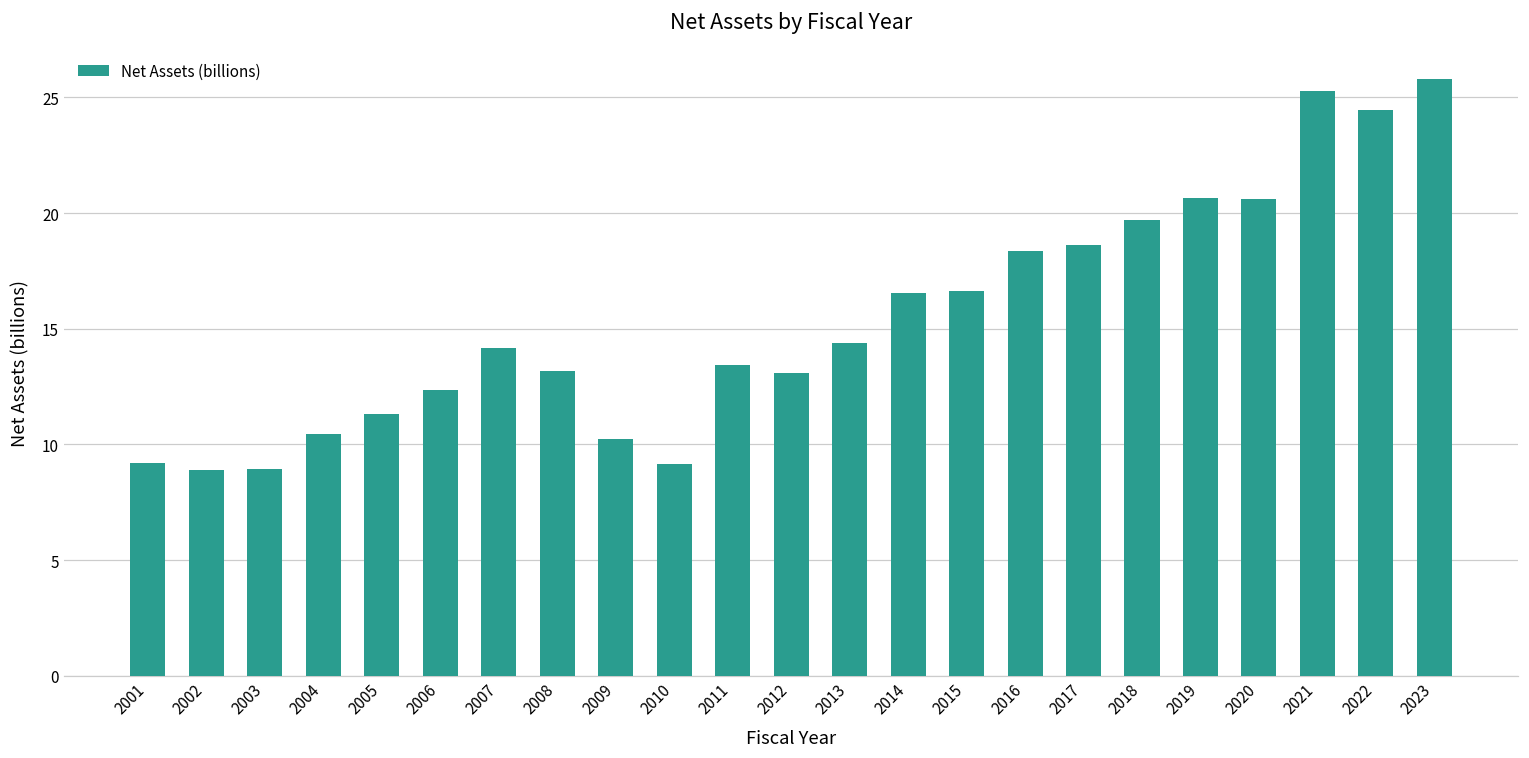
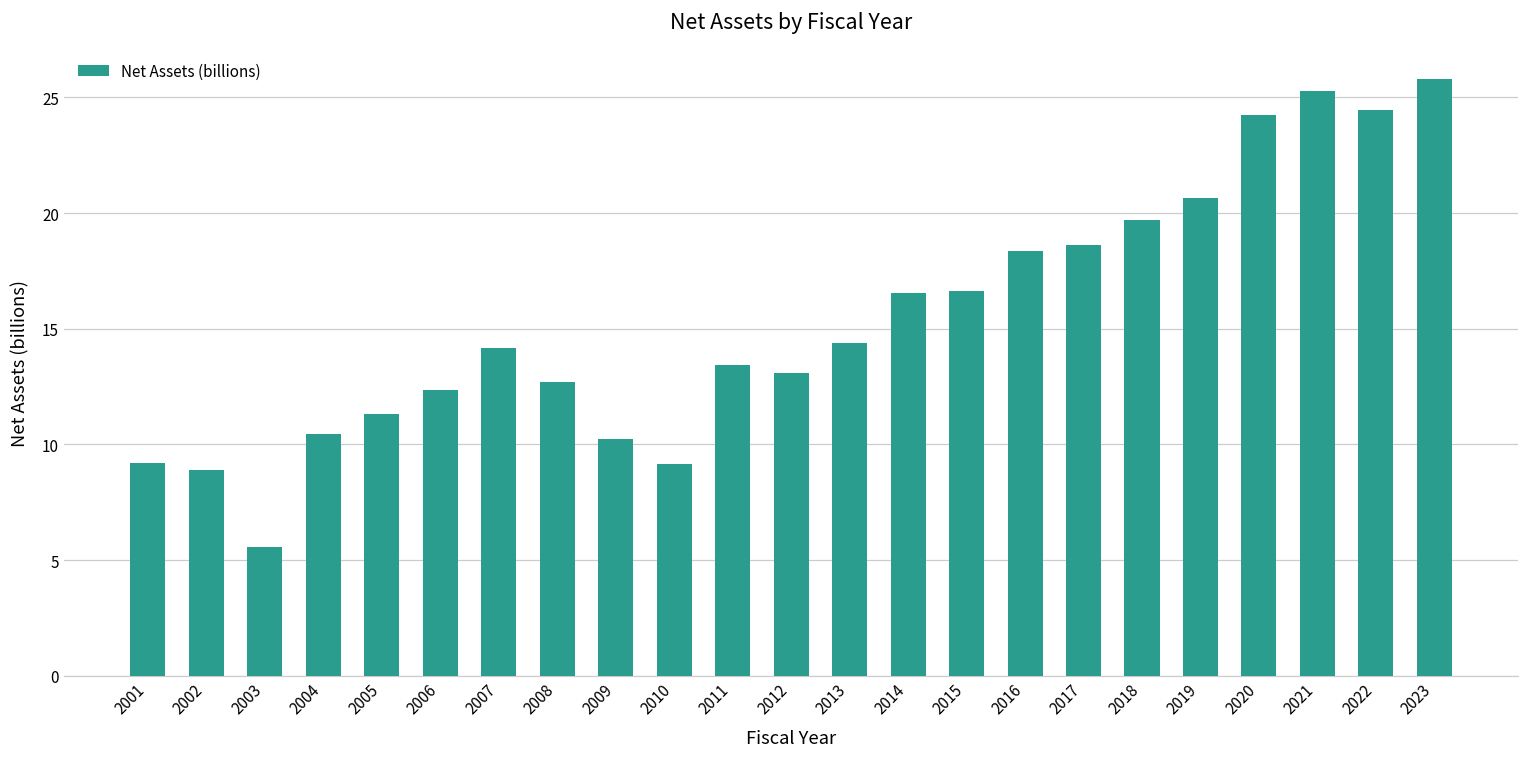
  {
    "2001": 9.2,
    "2002": 8.9,
-   "2003": 8.9,
+   "2003": 5.6,
    "2004": 10.4,
    "2005": 11.3,
    "2006": 12.4,
    "2007": 14.2,
-   "2008": 13.2,
+   "2008": 12.7,
    "2009": 10.2,
    "2010": 9.1,
    "2011": 13.5,
    "2012": 13.1,
    "2013": 14.4,
    "2014": 16.5,
    "2015": 16.6,
    "2016": 18.4,
    "2017": 18.6,
    "2018": 19.7,
    "2019": 20.6,
-   "2020": 20.6,
+   "2020": 24.2,
    "2021": 25.3,
    "2022": 24.5,
    "2023": 25.8
  }
